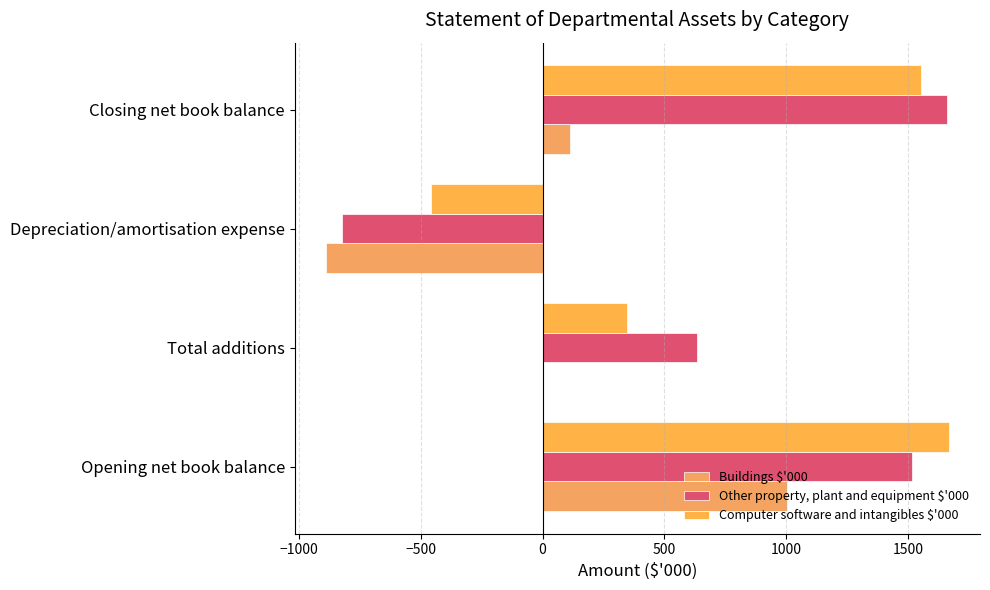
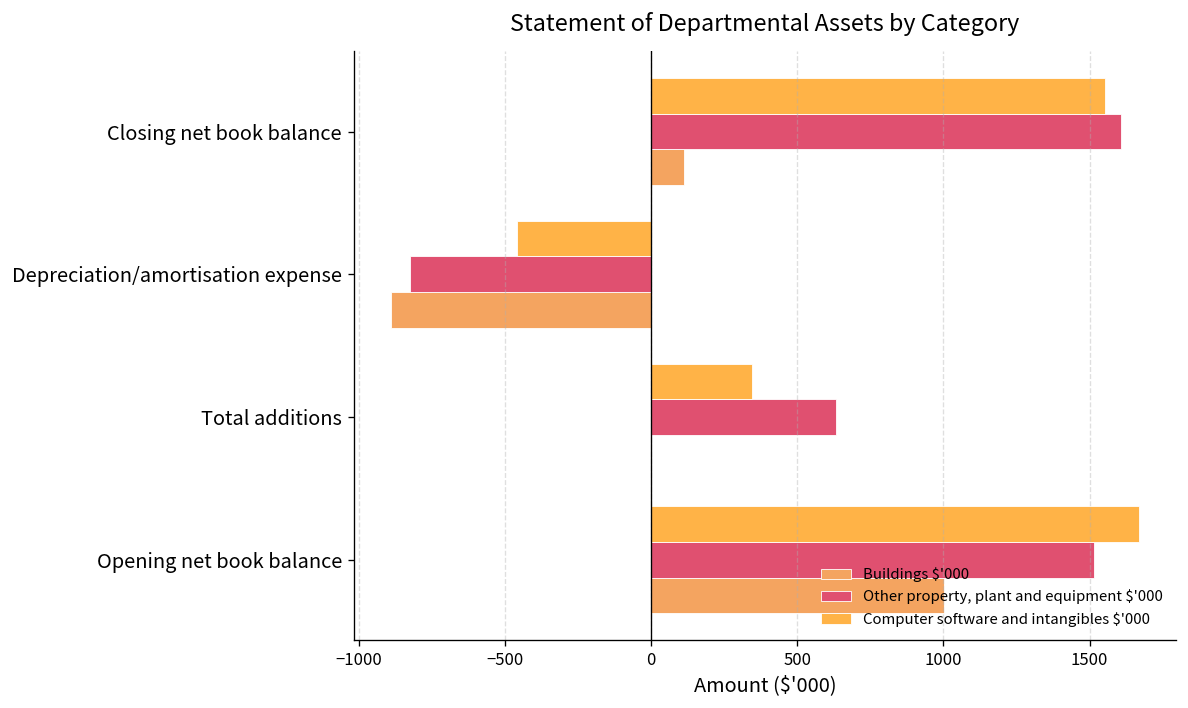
  {
    "Other property, plant and equipment $'000": {
-     "Closing net book balance": 1660,
+     "Closing net book balance": 1610,
      "Depreciation/amortisation expense": -820,
      "Total additions": 630,
      "Opening net book balance": 1520
    }
  }
